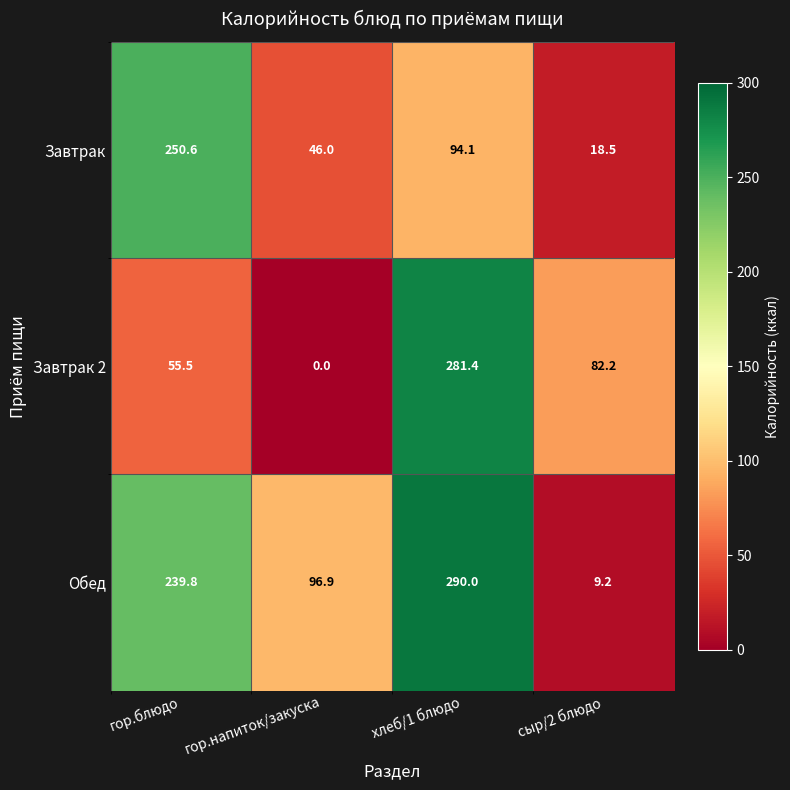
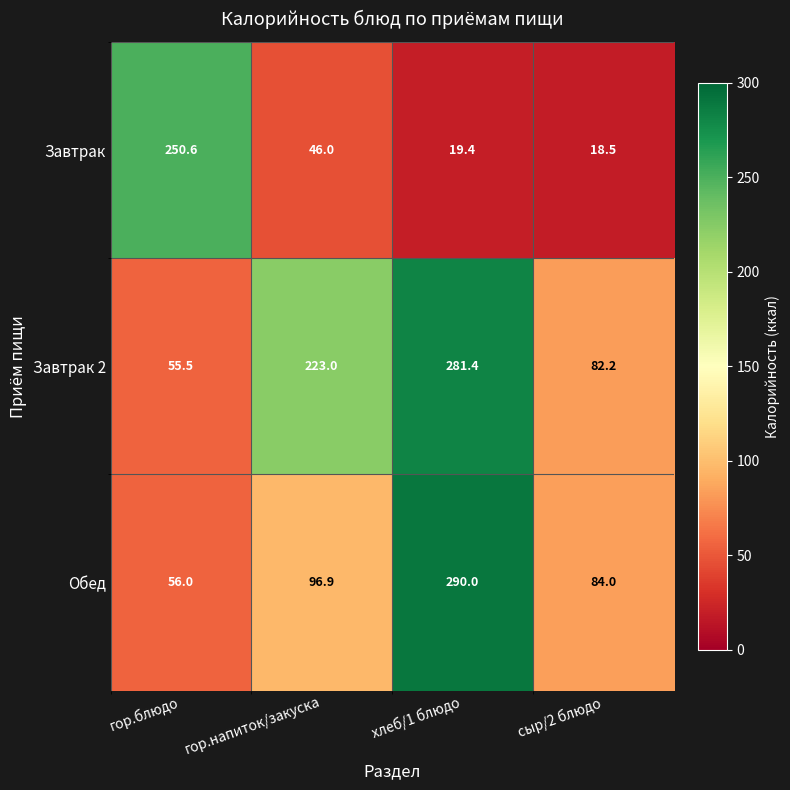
  {
    "Завтрак": {
      "гор.блюдо": 250.6,
      "гор.напиток/закуска": 46.0,
-     "хлеб/1 блюдо": 94.1,
+     "хлеб/1 блюдо": 19.4,
      "сыр/2 блюдо": 18.5
    },
    "Завтрак 2": {
      "гор.блюдо": 55.5,
-     "гор.напиток/закуска": 0.0,
+     "гор.напиток/закуска": 223.0,
      "хлеб/1 блюдо": 281.4,
      "сыр/2 блюдо": 82.2
    },
    "Обед": {
-     "гор.блюдо": 239.8,
+     "гор.блюдо": 56.0,
      "гор.напиток/закуска": 96.9,
      "хлеб/1 блюдо": 290.0,
-     "сыр/2 блюдо": 9.2
+     "сыр/2 блюдо": 84.0
    }
  }
